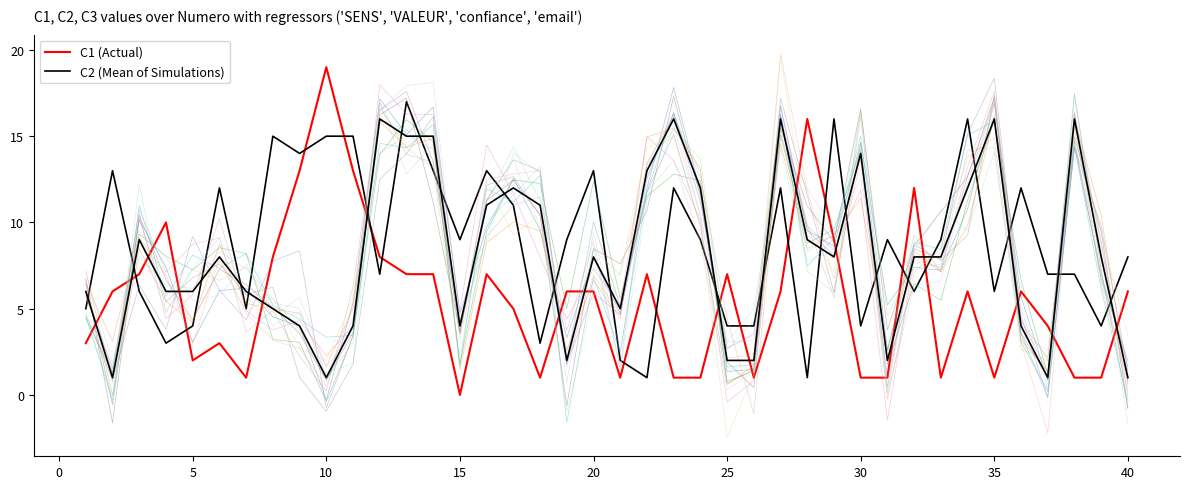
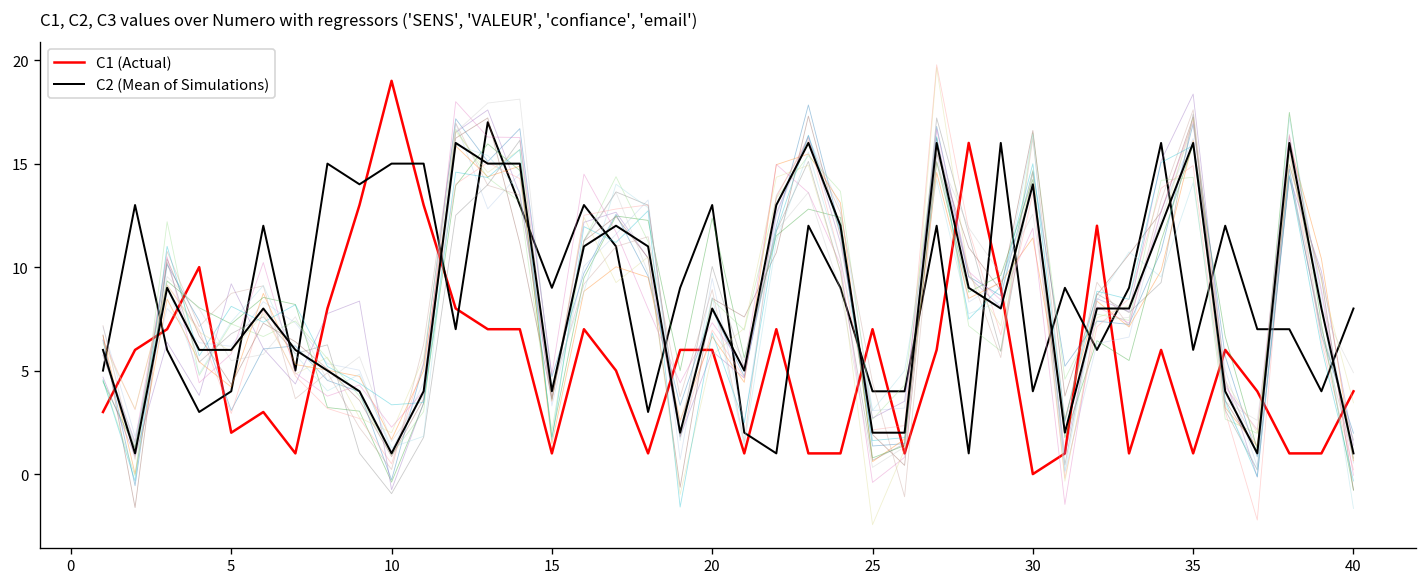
  {
    "C1 (Actual)": {
      "5": 2,
      "10": 19,
-     "15": 0,
+     "15": 1,
      "25": 7,
-     "30": 1,
+     "30": 0,
      "35": 1,
-     "40": 6
+     "40": 4
    }
  }
